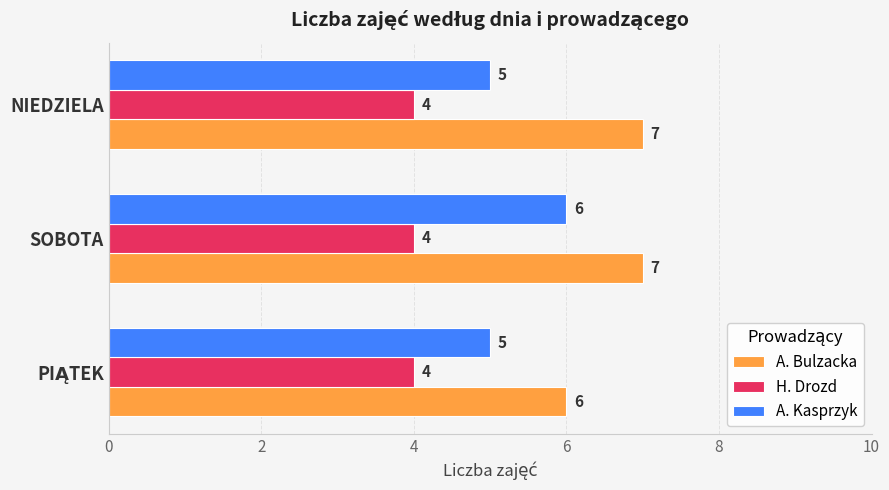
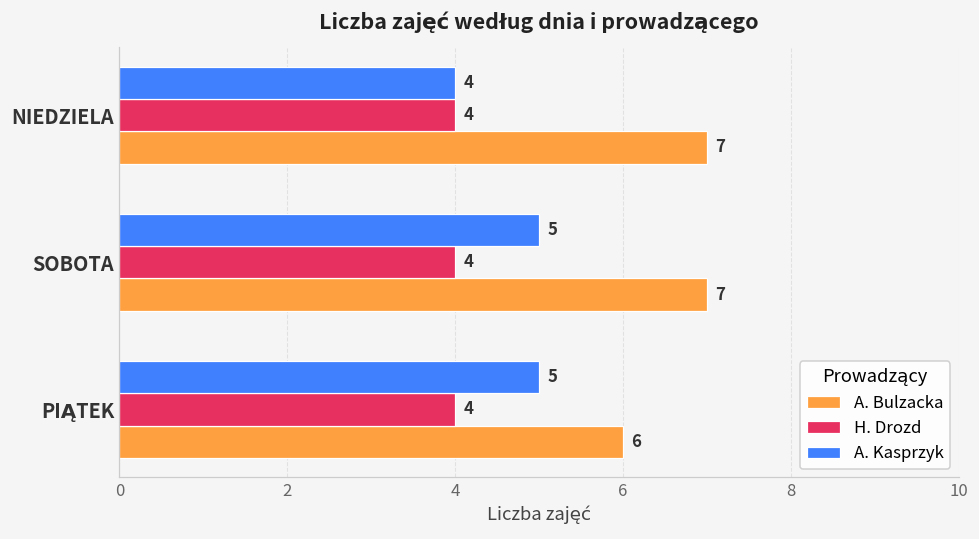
  {
    "A. Bulzacka": {
      "NIEDZIELA": 7,
      "SOBOTA": 7,
      "PIĄTEK": 6
    },
    "H. Drozd": {
      "NIEDZIELA": 4,
      "SOBOTA": 4,
      "PIĄTEK": 4
    },
    "A. Kasprzyk": {
-     "NIEDZIELA": 5,
-     "SOBOTA": 6,
+     "NIEDZIELA": 4,
+     "SOBOTA": 5,
      "PIĄTEK": 5
    }
  }
